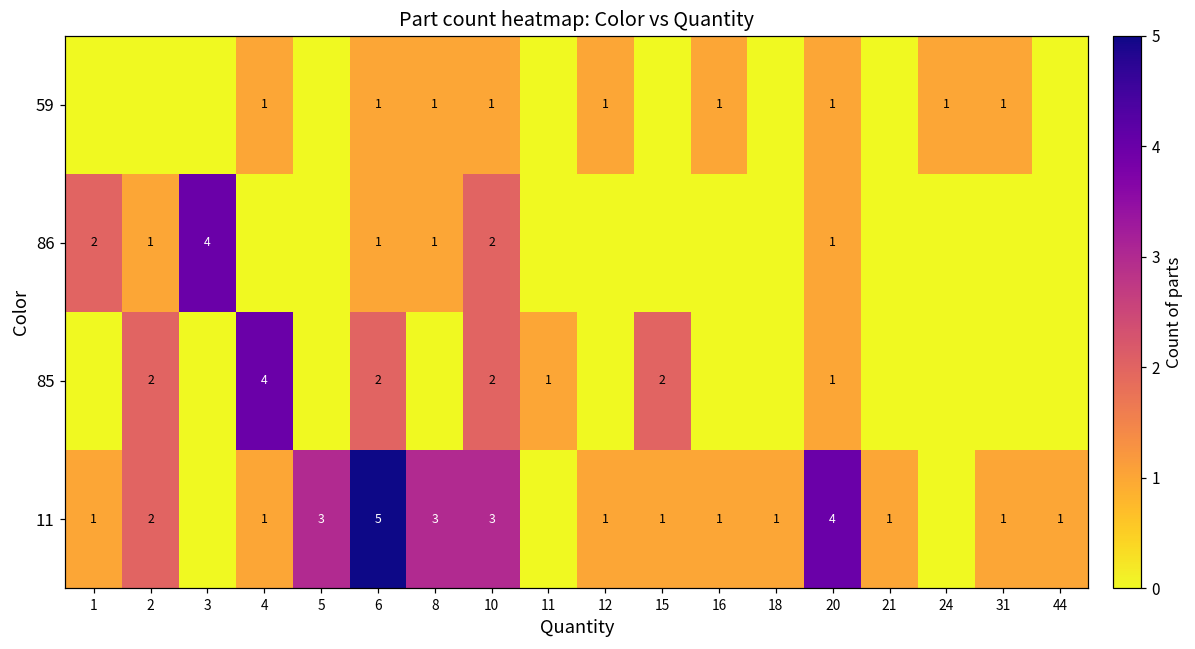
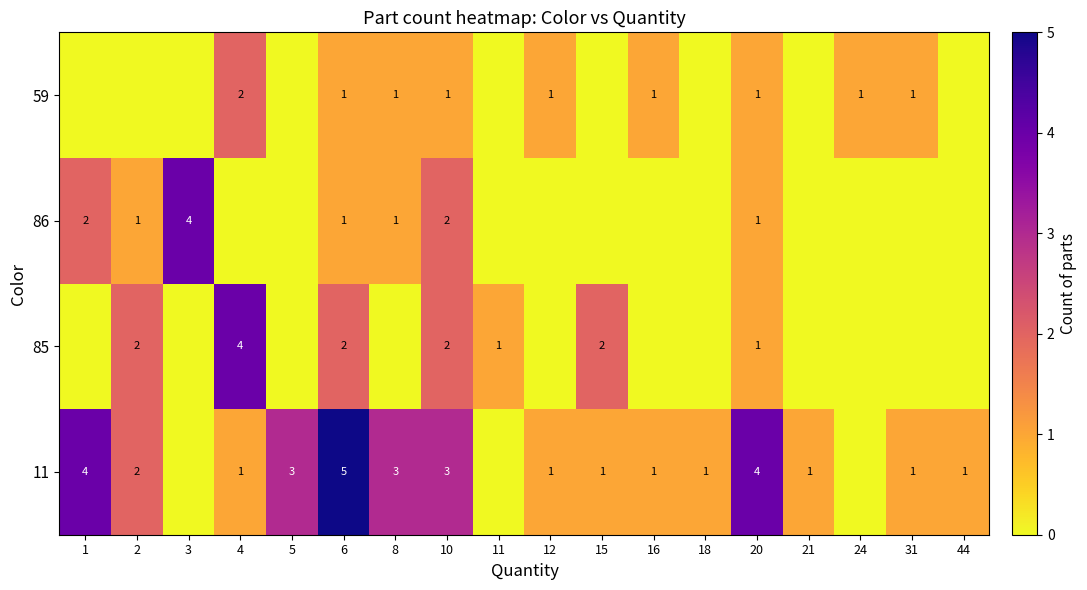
  {
    "59": {
-     "4": 1,
+     "4": 2,
      "6": 1,
      "8": 1,
      "10": 1,
      "12": 1,
      "16": 1,
      "20": 1,
      "24": 1,
      "31": 1
    },
    "86": {
      "1": 2,
      "2": 1,
      "3": 4,
      "6": 1,
      "8": 1,
      "10": 2,
      "20": 1
    },
    "85": {
      "2": 2,
      "4": 4,
      "6": 2,
      "10": 2,
      "11": 1,
      "15": 2,
      "20": 1
    },
    "11": {
-     "1": 1,
+     "1": 4,
      "2": 2,
      "4": 1,
      "5": 3,
      "6": 5,
      "8": 3,
      "10": 3,
      "12": 1,
      "15": 1,
      "16": 1,
      "18": 1,
      "20": 4,
      "21": 1,
      "31": 1,
      "44": 1
    }
  }
